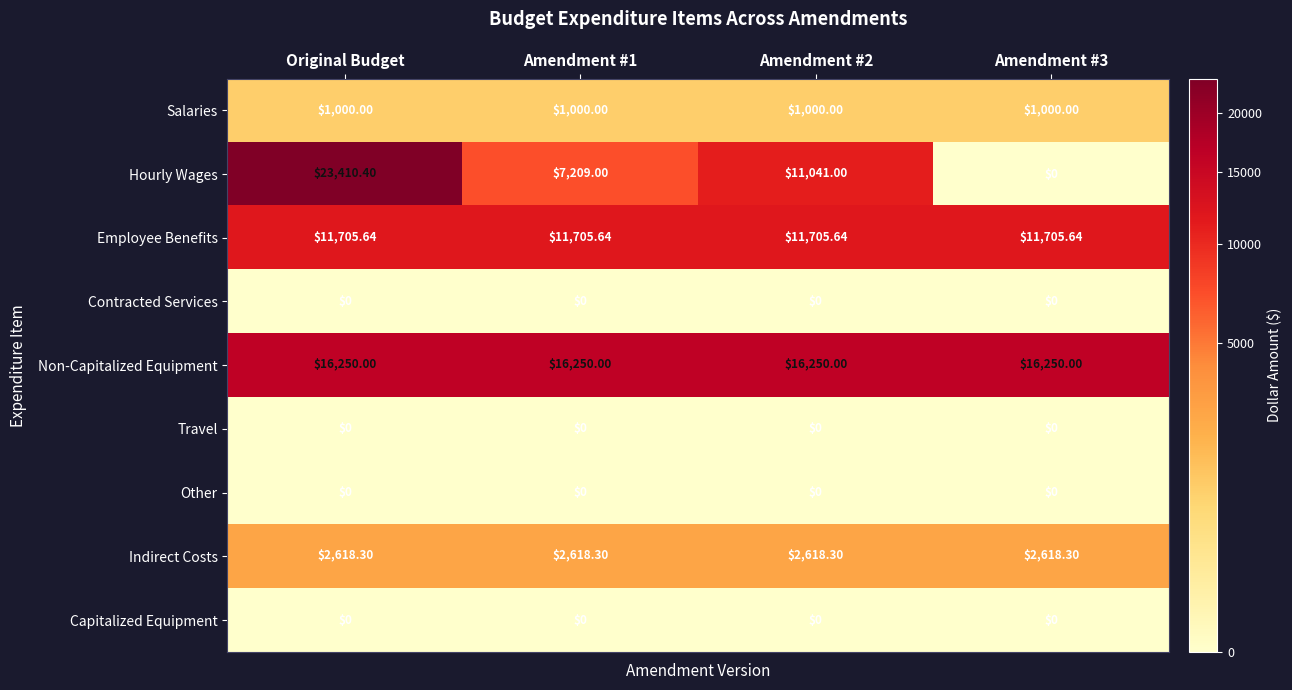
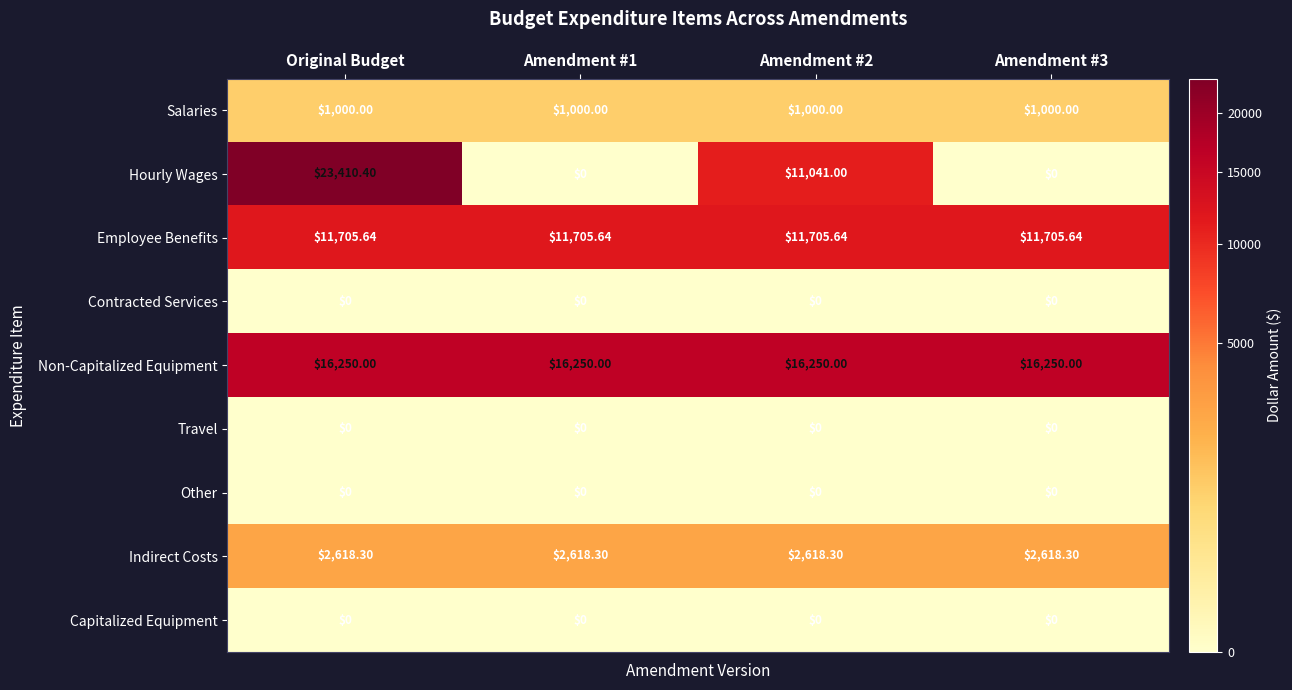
  {
    "Salaries": {
      "Original Budget": "$1,000.00",
      "Amendment #1": "$1,000.00",
      "Amendment #2": "$1,000.00",
      "Amendment #3": "$1,000.00"
    },
    "Hourly Wages": {
      "Original Budget": "$23,410.40",
-     "Amendment #1": "$7,209.00",
+     "Amendment #1": "$0",
      "Amendment #2": "$11,041.00",
      "Amendment #3": "$0"
    },
    "Employee Benefits": {
      "Original Budget": "$11,705.64",
      "Amendment #1": "$11,705.64",
      "Amendment #2": "$11,705.64",
      "Amendment #3": "$11,705.64"
    },
    "Contracted Services": {
      "Original Budget": "$0",
      "Amendment #1": "$0",
      "Amendment #2": "$0",
      "Amendment #3": "$0"
    },
    "Non-Capitalized Equipment": {
      "Original Budget": "$16,250.00",
      "Amendment #1": "$16,250.00",
      "Amendment #2": "$16,250.00",
      "Amendment #3": "$16,250.00"
    },
    "Travel": {
      "Original Budget": "$0",
      "Amendment #1": "$0",
      "Amendment #2": "$0",
      "Amendment #3": "$0"
    },
    "Other": {
      "Original Budget": "$0",
      "Amendment #1": "$0",
      "Amendment #2": "$0",
      "Amendment #3": "$0"
    },
    "Indirect Costs": {
      "Original Budget": "$2,618.30",
      "Amendment #1": "$2,618.30",
      "Amendment #2": "$2,618.30",
      "Amendment #3": "$2,618.30"
    },
    "Capitalized Equipment": {
      "Original Budget": "$0",
      "Amendment #1": "$0",
      "Amendment #2": "$0",
      "Amendment #3": "$0"
    }
  }
